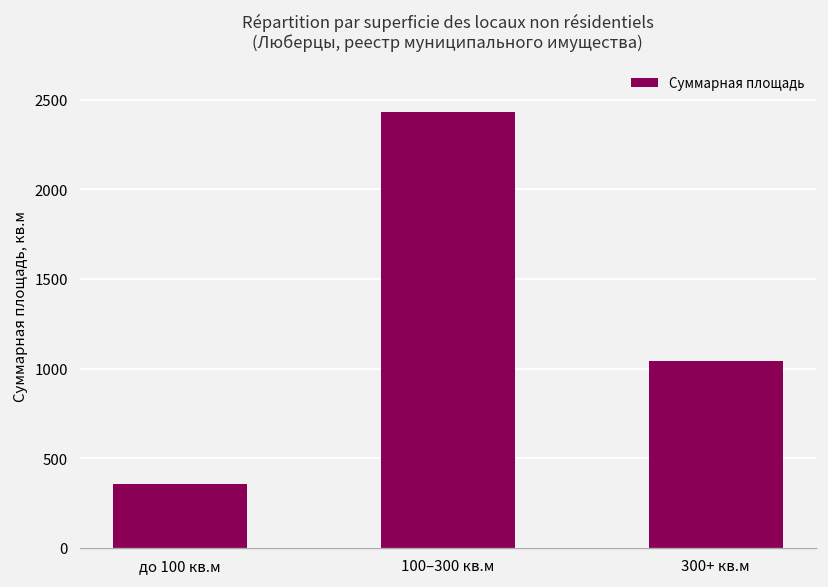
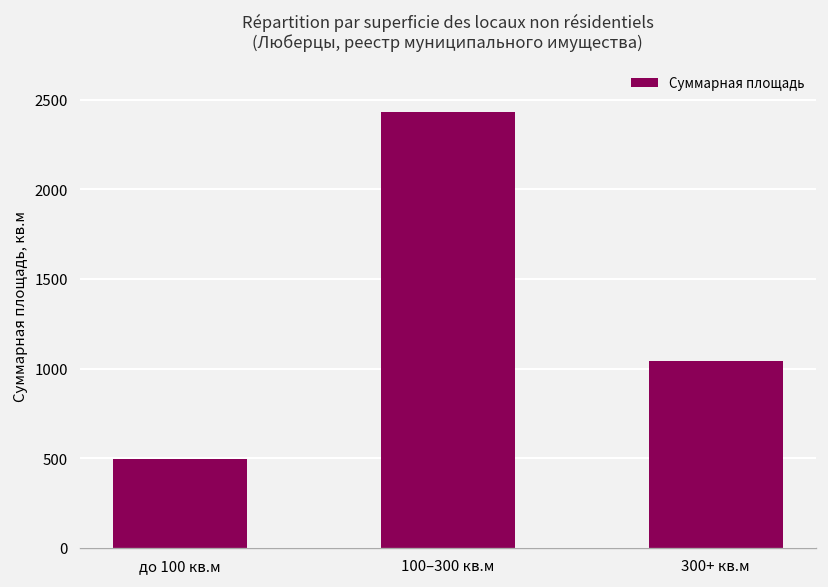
  {
-   "до 100 кв.м": 350,
+   "до 100 кв.м": 490,
    "100–300 кв.м": 2430,
    "300+ кв.м": 1040
  }
